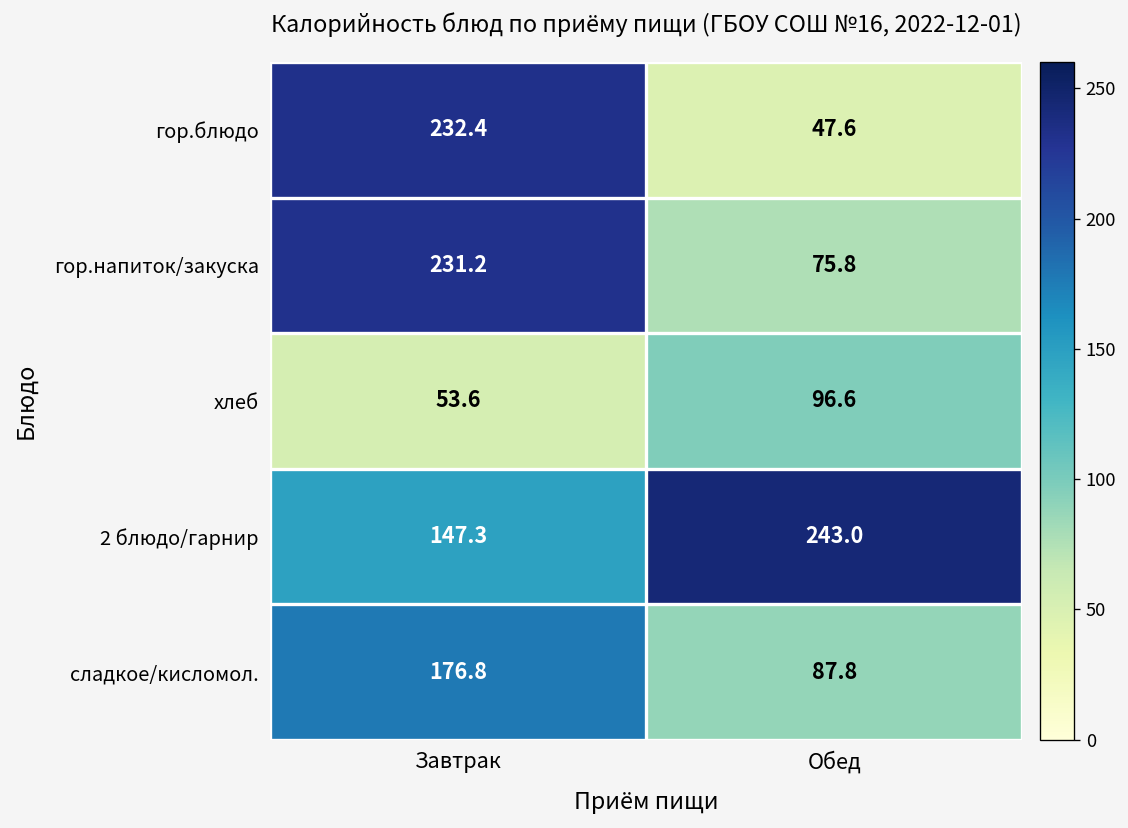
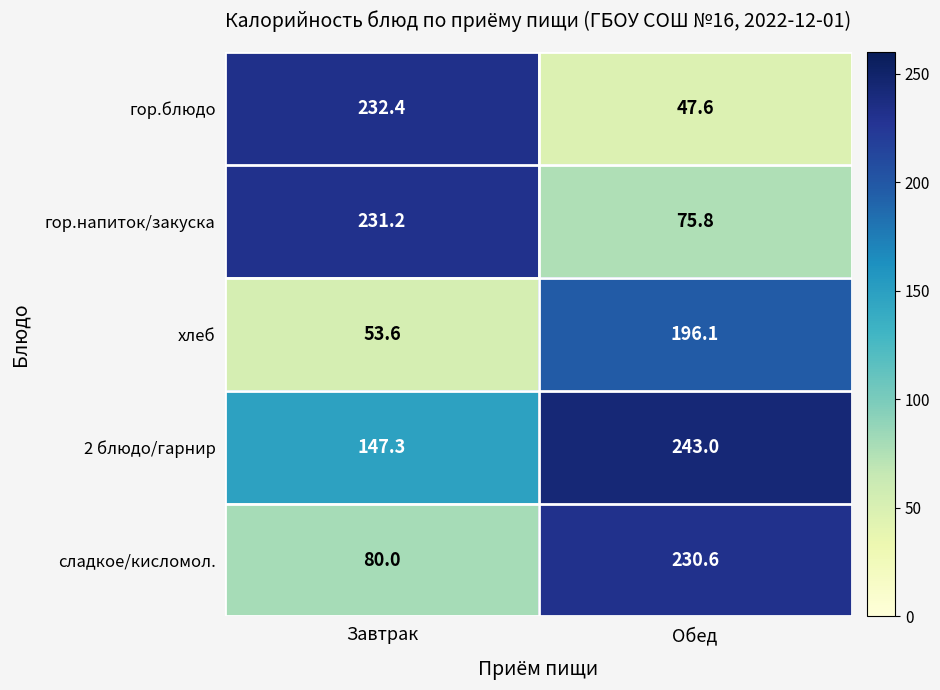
  {
    "гор.блюдо": {
      "Завтрак": 232.4,
      "Обед": 47.6
    },
    "гор.напиток/закуска": {
      "Завтрак": 231.2,
      "Обед": 75.8
    },
    "хлеб": {
      "Завтрак": 53.6,
-     "Обед": 96.6
+     "Обед": 196.1
    },
    "2 блюдо/гарнир": {
      "Завтрак": 147.3,
      "Обед": 243.0
    },
    "сладкое/кисломол.": {
-     "Завтрак": 176.8,
-     "Обед": 87.8
+     "Завтрак": 80.0,
+     "Обед": 230.6
    }
  }
